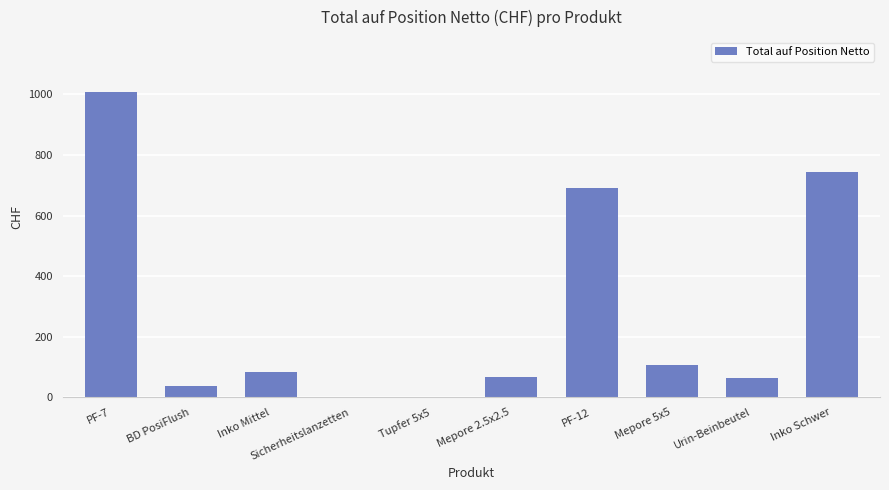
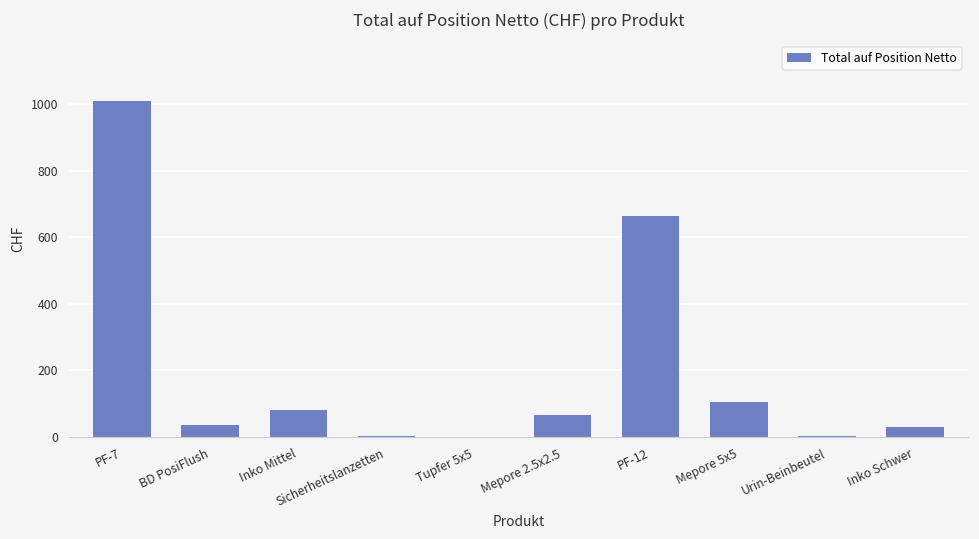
  {
    "PF-7": 1010,
    "BD PosiFlush": 40,
    "Inko Mittel": 80,
    "Mepore 2.5x2.5": 70,
-   "PF-12": 690,
+   "PF-12": 660,
    "Mepore 5x5": 110,
-   "Urin-Beinbeutel": 60,
-   "Inko Schwer": 750
+   "Urin-Beinbeutel": 0,
+   "Inko Schwer": 30
  }
